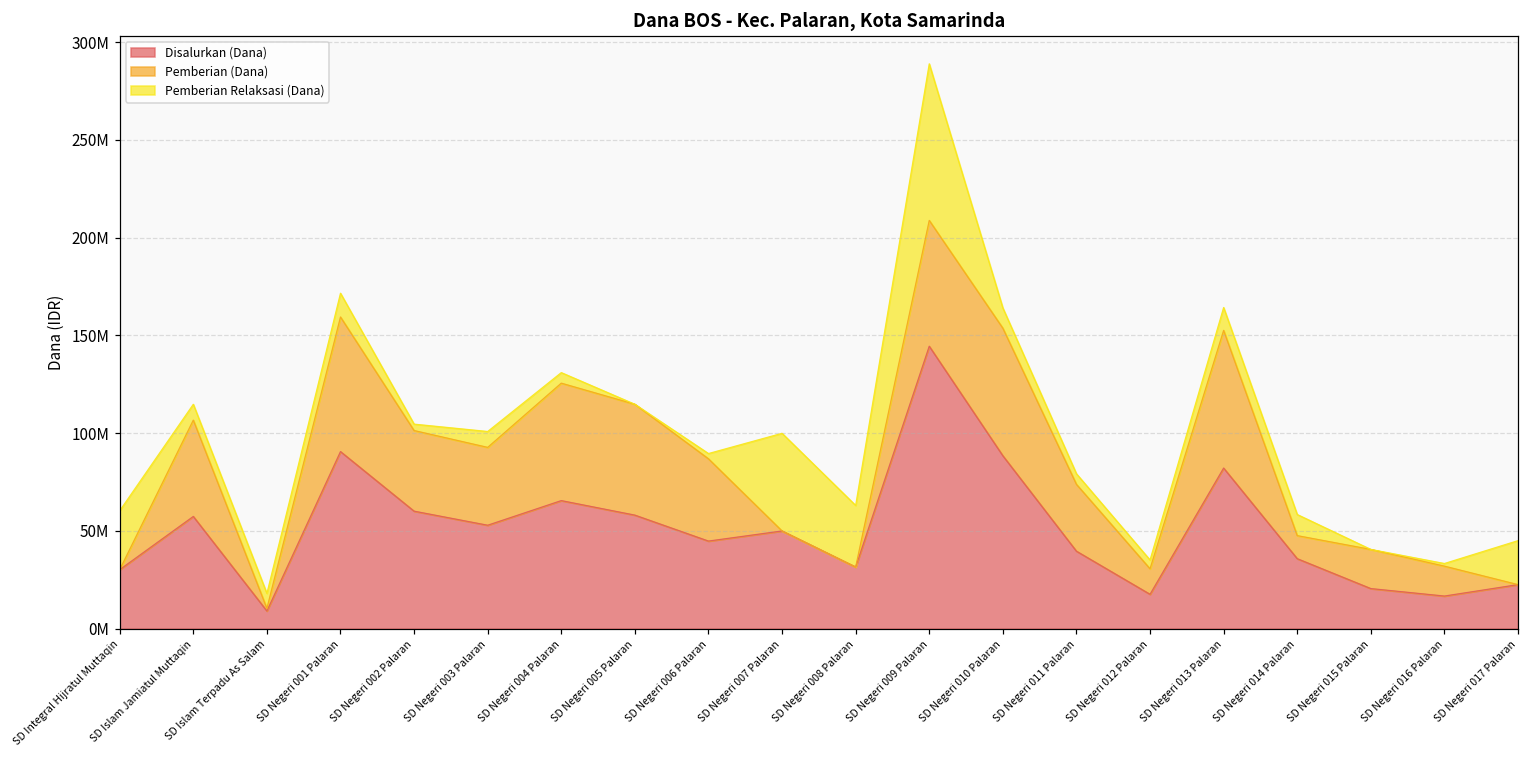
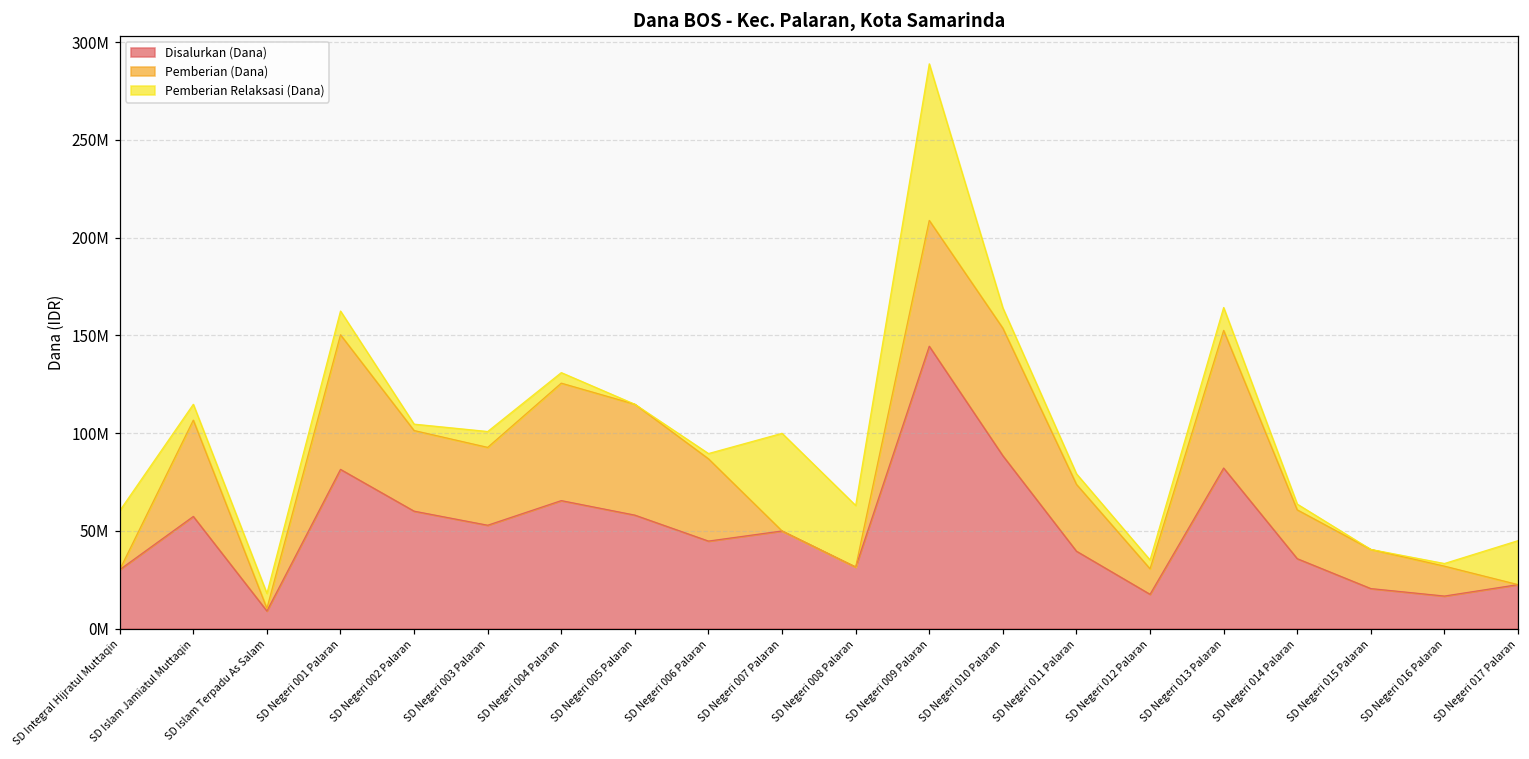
  {
    "Disalurkan (Dana)": {
      "SD Islam Jamiatul Muttaqin": 57000000,
-     "SD Negeri 001 Palaran": 91000000,
+     "SD Negeri 001 Palaran": 81000000,
      "SD Negeri 002 Palaran": 60000000,
      "SD Negeri 003 Palaran": 53000000,
      "SD Negeri 004 Palaran": 65000000,
      "SD Negeri 005 Palaran": 58000000,
      "SD Negeri 006 Palaran": 45000000,
      "SD Negeri 009 Palaran": 144000000,
      "SD Negeri 010 Palaran": 88000000,
      "SD Negeri 011 Palaran": 40000000,
      "SD Negeri 012 Palaran": 18000000,
      "SD Negeri 013 Palaran": 82000000,
      "SD Negeri 014 Palaran": 36000000,
      "SD Negeri 015 Palaran": 20000000,
      "SD Negeri 016 Palaran": 17000000
    },
    "Pemberian (Dana)": {
      "SD Islam Jamiatul Muttaqin": 49000000,
      "SD Negeri 001 Palaran": 69000000,
      "SD Negeri 002 Palaran": 41000000,
      "SD Negeri 003 Palaran": 40000000,
      "SD Negeri 004 Palaran": 60000000,
      "SD Negeri 006 Palaran": 42000000,
      "SD Negeri 009 Palaran": 64000000,
      "SD Negeri 010 Palaran": 65000000,
      "SD Negeri 011 Palaran": 34000000,
      "SD Negeri 012 Palaran": 13000000,
      "SD Negeri 013 Palaran": 70000000,
-     "SD Negeri 014 Palaran": 12000000
+     "SD Negeri 014 Palaran": 25000000
    },
    "Pemberian Relaksasi (Dana)": {
      "SD Integral Hijratul Muttaqin": 30000000,
      "SD Islam Jamiatul Muttaqin": 8000000,
      "SD Islam Terpadu As Salam": 8000000,
      "SD Negeri 001 Palaran": 12000000,
      "SD Negeri 002 Palaran": 3000000,
      "SD Negeri 003 Palaran": 8000000,
      "SD Negeri 004 Palaran": 5000000,
      "SD Negeri 006 Palaran": 3000000,
      "SD Negeri 007 Palaran": 50000000,
      "SD Negeri 008 Palaran": 32000000,
      "SD Negeri 009 Palaran": 80000000,
      "SD Negeri 010 Palaran": 10000000,
      "SD Negeri 011 Palaran": 5000000,
      "SD Negeri 012 Palaran": 5000000,
      "SD Negeri 013 Palaran": 12000000,
-     "SD Negeri 014 Palaran": 11000000,
+     "SD Negeri 014 Palaran": 3000000,
      "SD Negeri 017 Palaran": 23000000
    }
  }
